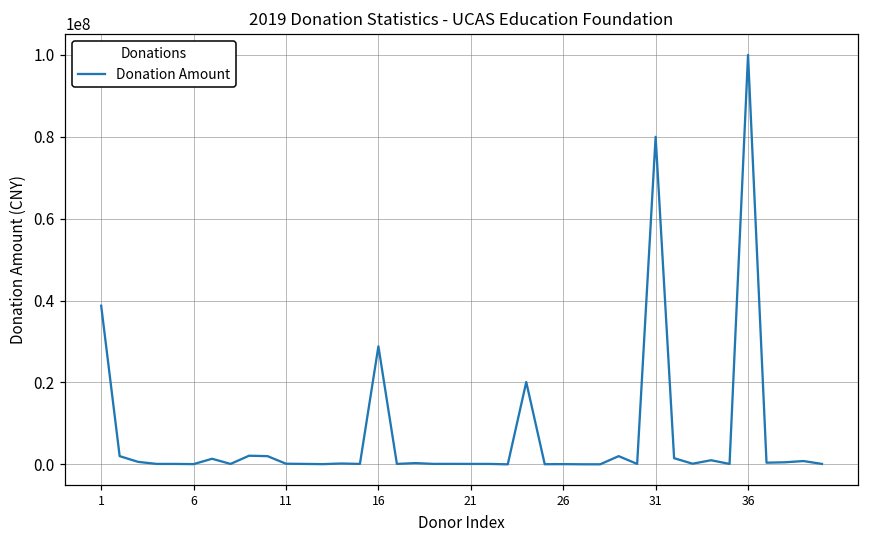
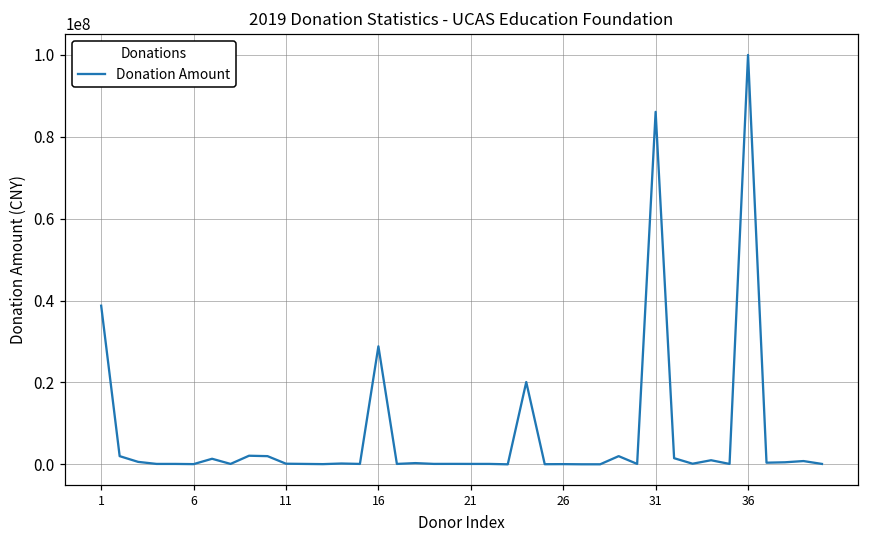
  {
    "1": 39000000,
    "6": 0,
    "11": 0,
    "16": 29000000,
    "21": 0,
    "26": 0,
-   "31": 80000000,
+   "31": 86000000,
    "36": 100000000
  }
